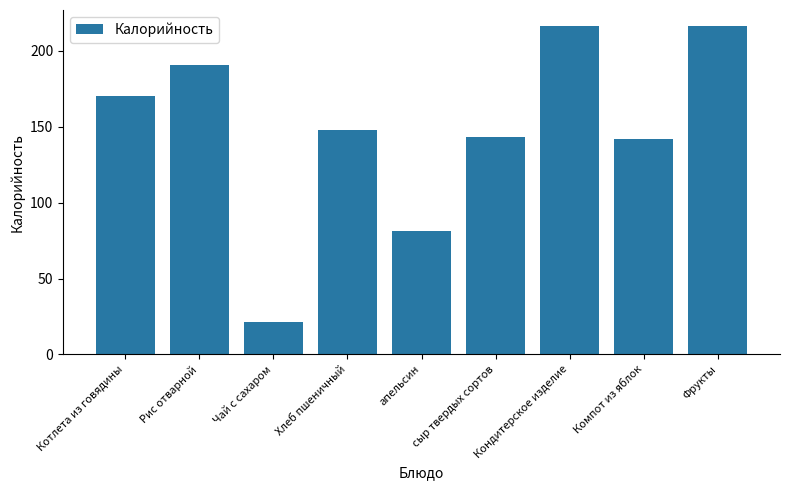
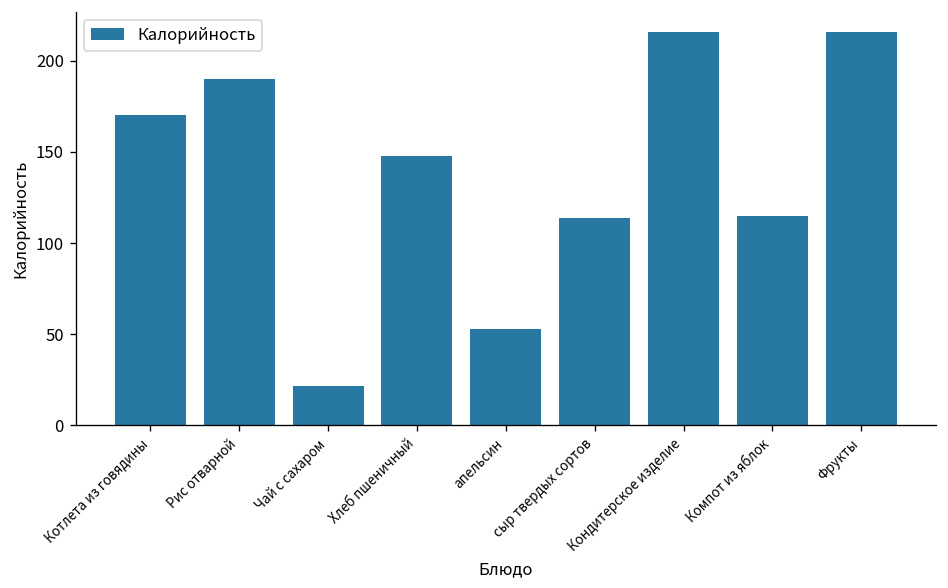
  {
    "Котлета из говядины": 170,
    "Рис отварной": 190,
    "Чай с сахаром": 21,
    "Хлеб пшеничный": 148,
-   "апельсин": 81,
-   "сыр твердых сортов": 143,
+   "апельсин": 53,
+   "сыр твердых сортов": 114,
    "Кондитерское изделие": 216,
-   "Компот из яблок": 142,
+   "Компот из яблок": 115,
    "Фрукты": 216
  }
